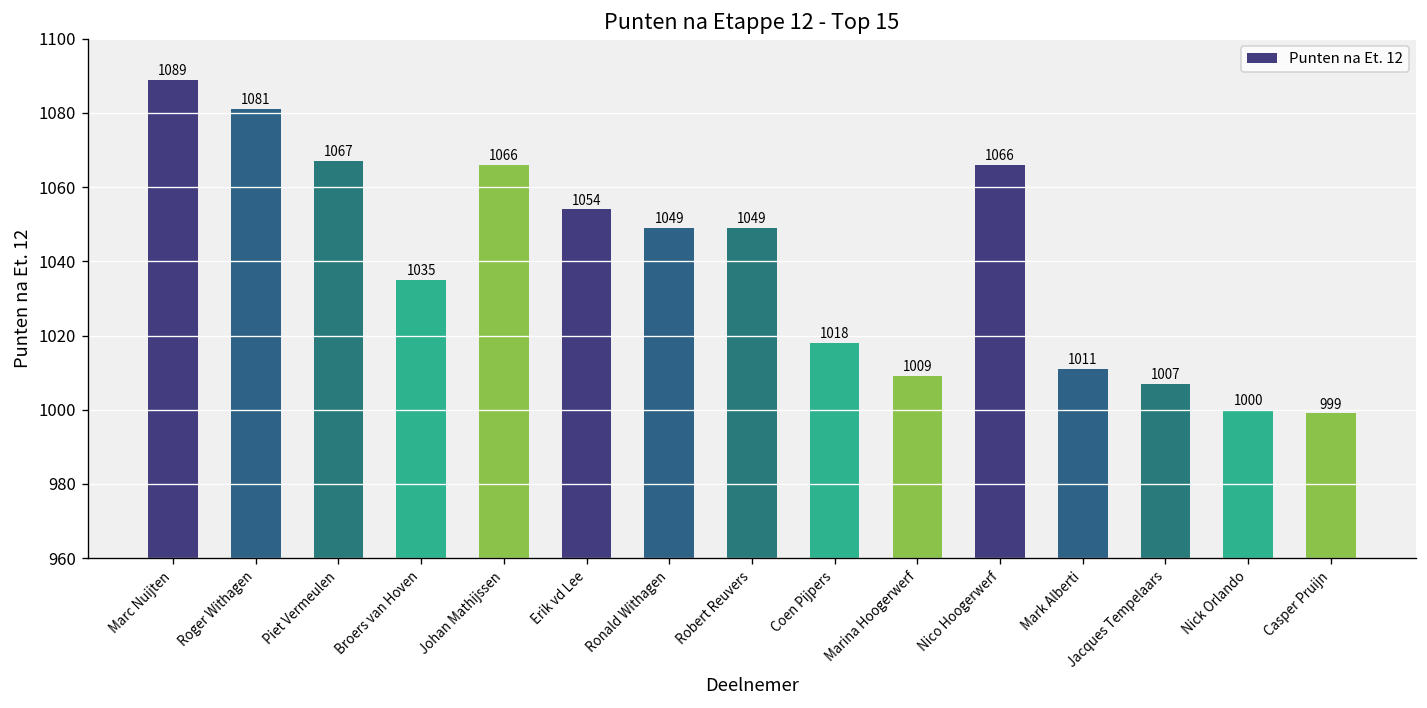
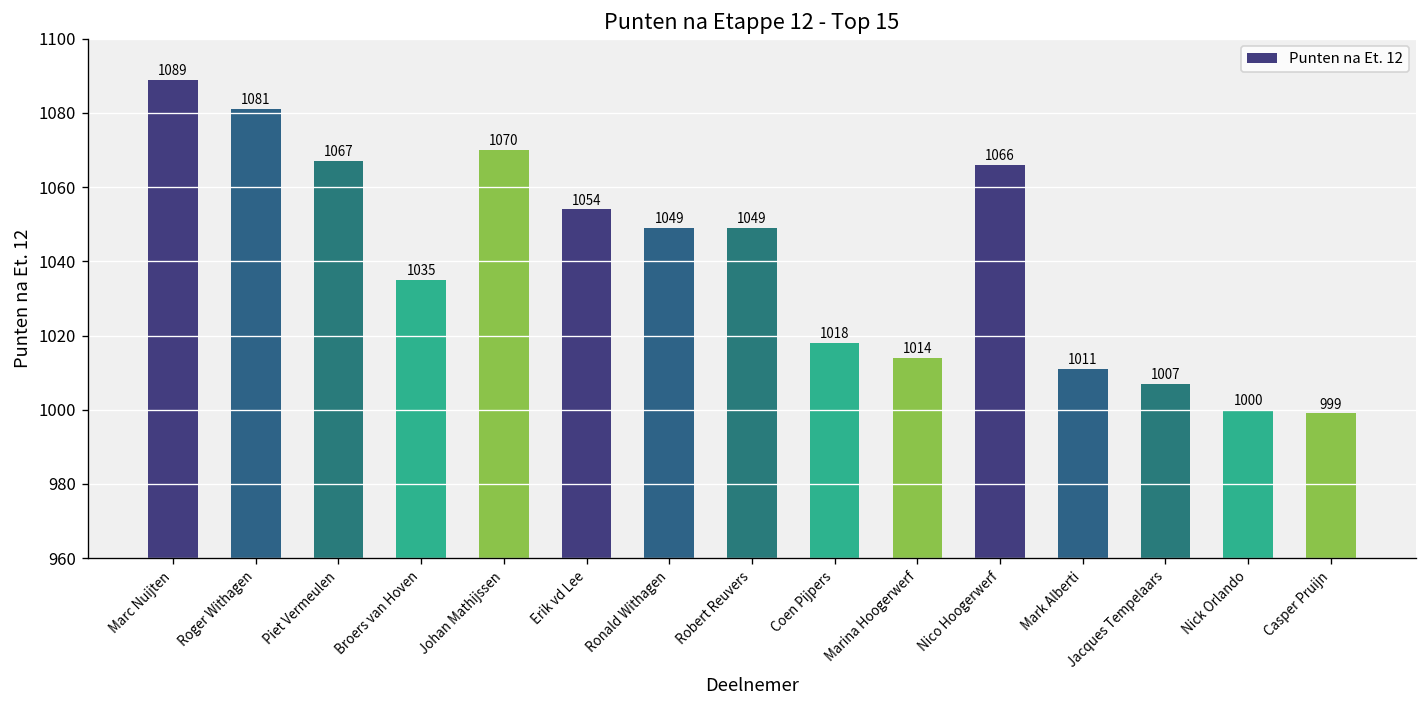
  {
    "Marc Nuijten": 1089,
    "Roger Withagen": 1081,
    "Piet Vermeulen": 1067,
    "Broers van Hoven": 1035,
-   "Johan Mathijssen": 1066,
+   "Johan Mathijssen": 1070,
    "Erik vd Lee": 1054,
    "Ronald Withagen": 1049,
    "Robert Reuvers": 1049,
    "Coen Pijpers": 1018,
-   "Marina Hoogerwerf": 1009,
+   "Marina Hoogerwerf": 1014,
    "Nico Hoogerwerf": 1066,
    "Mark Alberti": 1011,
    "Jacques Tempelaars": 1007,
    "Nick Orlando": 1000,
    "Casper Pruijn": 999
  }
